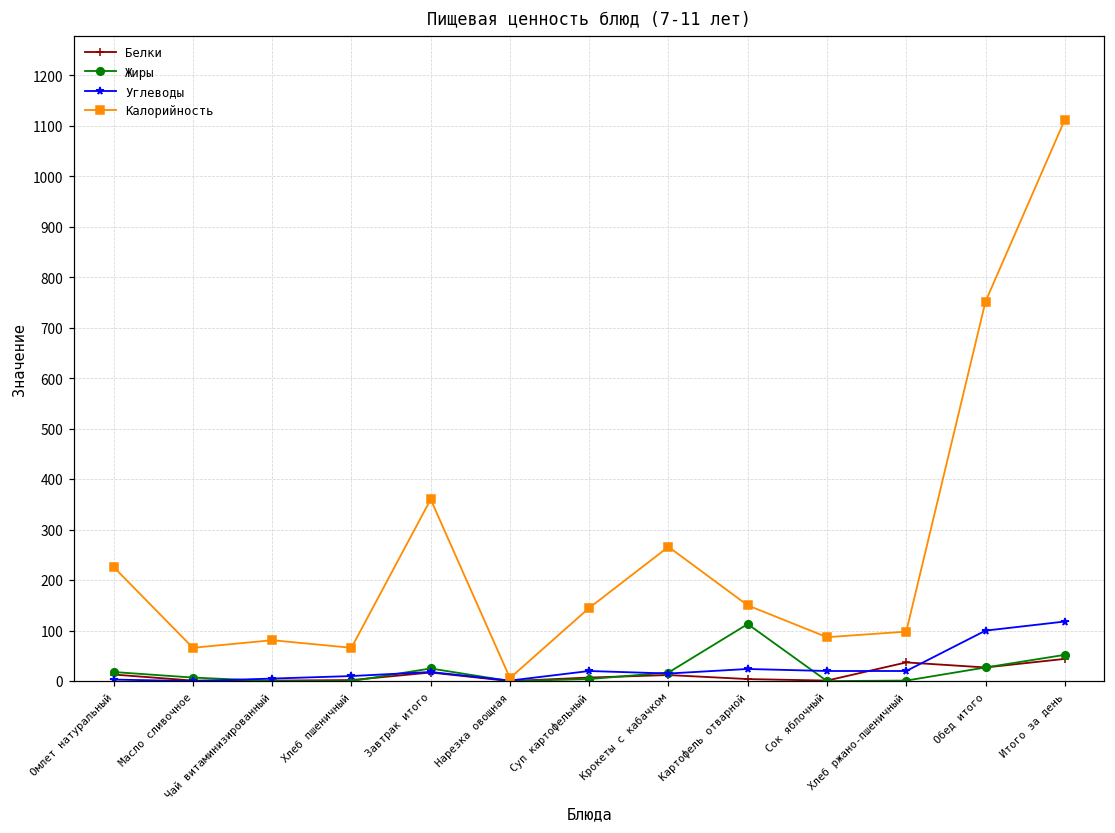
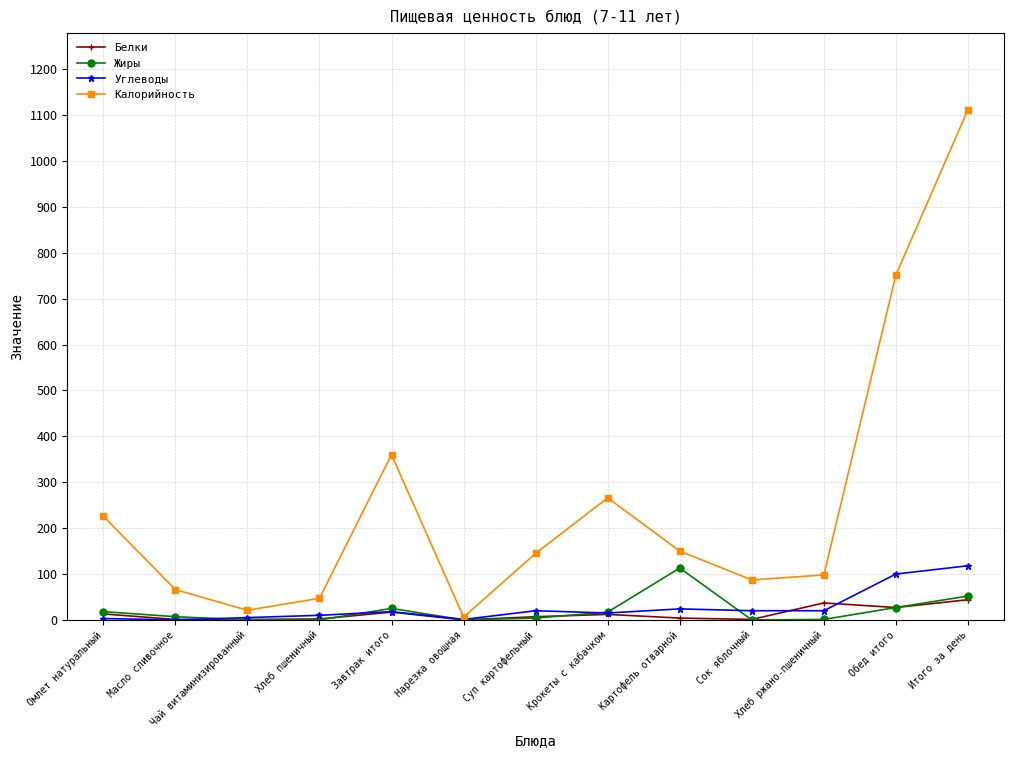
  {
    "Белки": {
      "Картофель отварной": 0,
      "Хлеб ржано-пшеничный": 40,
      "Итого за день": 40
    },
    "Жиры": {
      "Масло сливочное": 10,
      "Завтрак итого": 30,
      "Картофель отварной": 110,
      "Хлеб ржано-пшеничный": 0,
      "Итого за день": 50
    },
    "Углеводы": {
      "Омлет натуральный": 0,
      "Хлеб пшеничный": 10,
      "Суп картофельный": 20,
      "Картофель отварной": 20,
      "Сок яблочный": 20,
      "Хлеб ржано-пшеничный": 20,
      "Обед итого": 100,
      "Итого за день": 120
    },
    "Калорийность": {
      "Омлет натуральный": 230,
      "Масло сливочное": 70,
-     "Чай витаминизированный": 80,
-     "Хлеб пшеничный": 70,
+     "Чай витаминизированный": 20,
+     "Хлеб пшеничный": 50,
      "Завтрак итого": 360,
      "Суп картофельный": 150,
      "Крокеты с кабачком": 270,
      "Картофель отварной": 150,
      "Сок яблочный": 90,
      "Хлеб ржано-пшеничный": 100,
      "Обед итого": 750,
      "Итого за день": 1110
    }
  }
